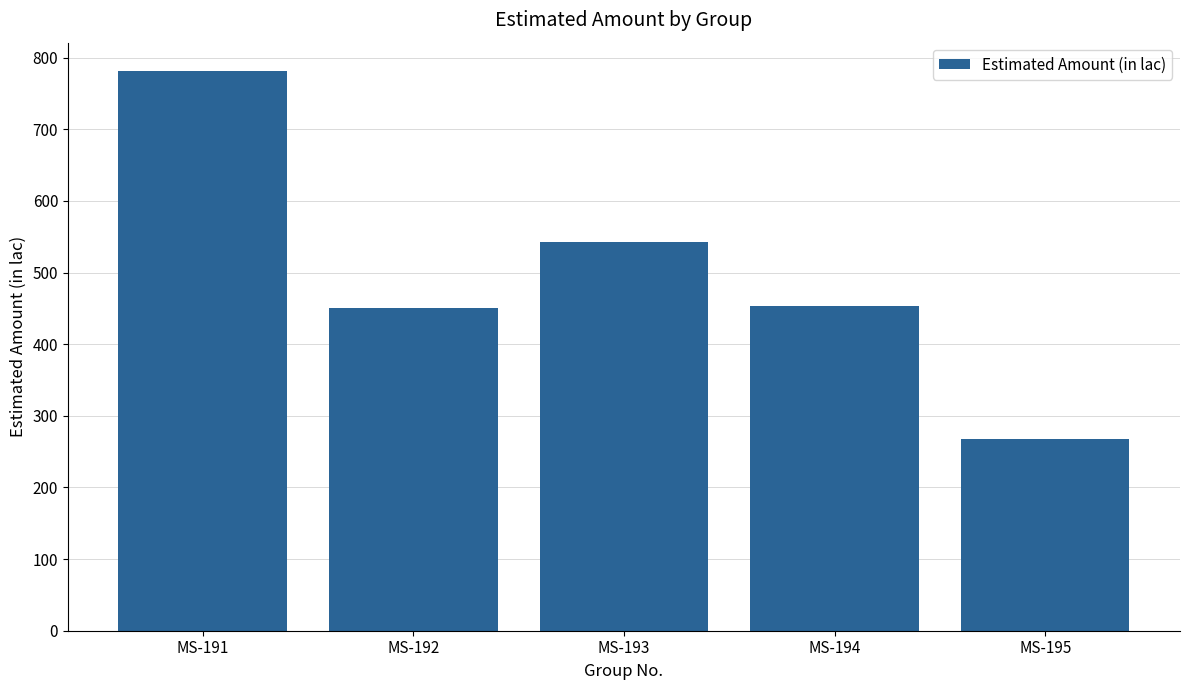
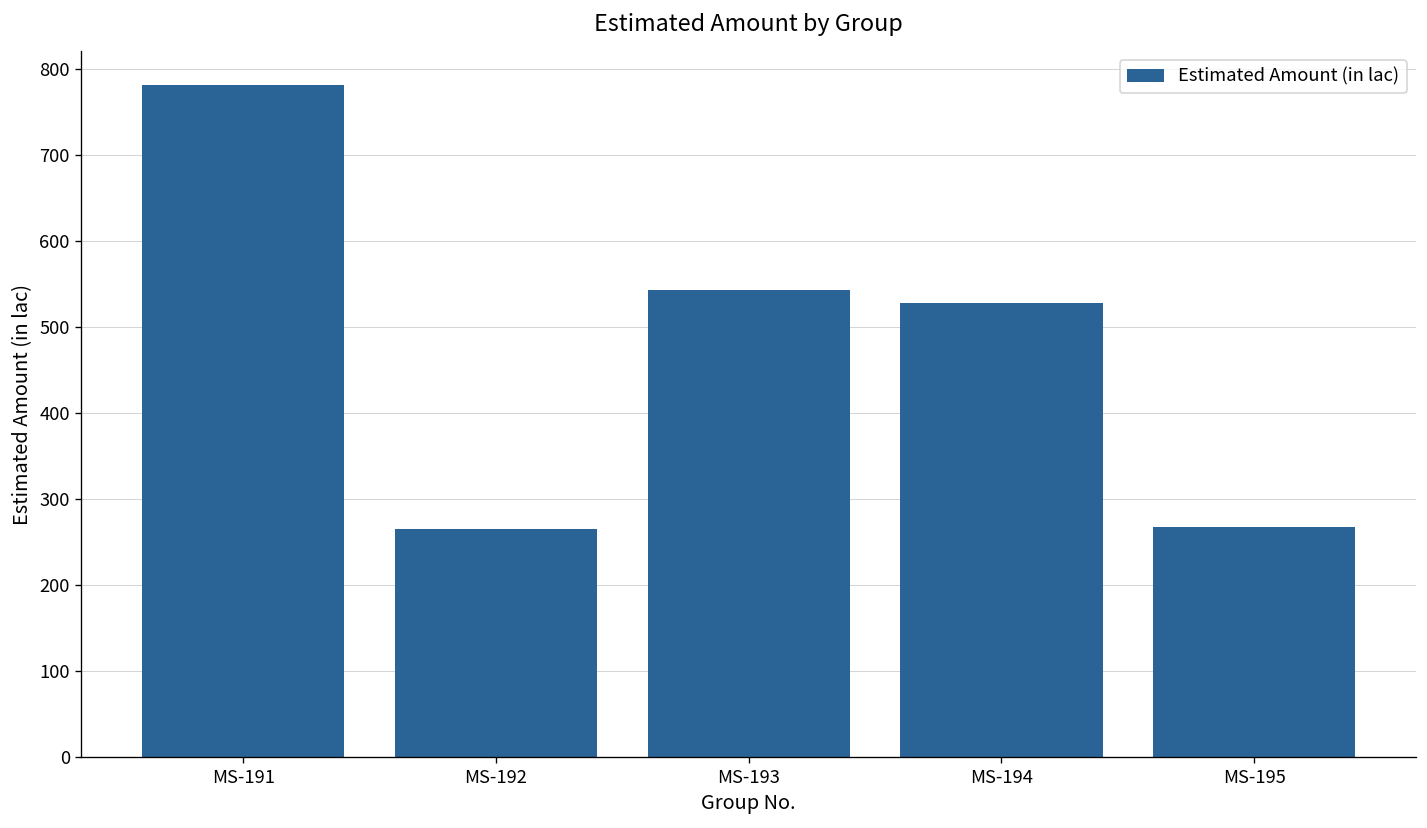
  {
    "MS-191": 780,
-   "MS-192": 450,
+   "MS-192": 260,
    "MS-193": 540,
-   "MS-194": 450,
+   "MS-194": 530,
    "MS-195": 270
  }
